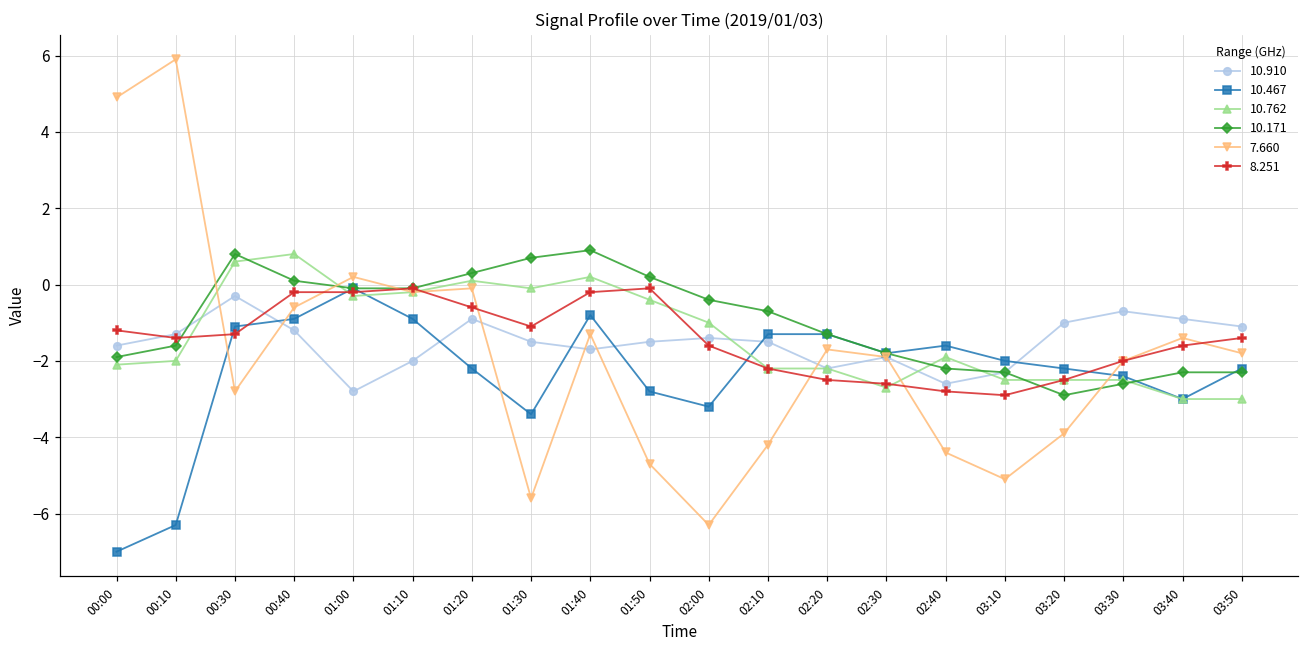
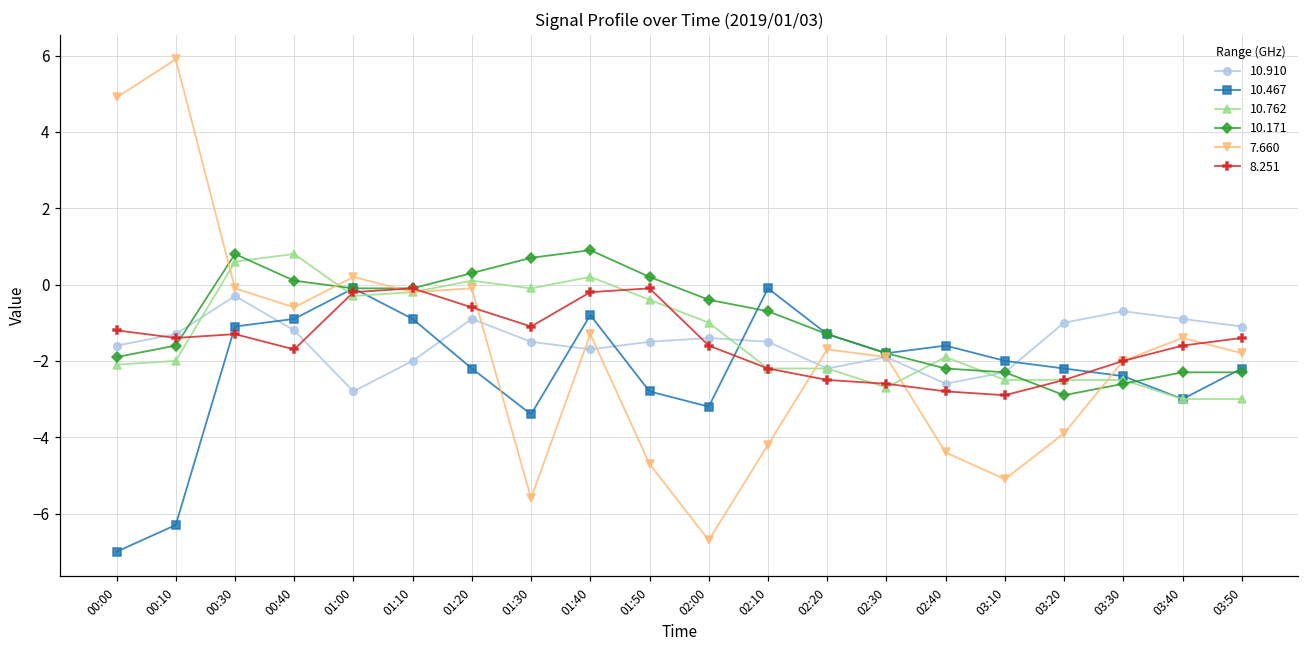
  {
    "10.910": {
      "00:00": -1.6,
      "00:10": -1.3,
      "00:30": -0.3,
      "00:40": -1.2,
      "01:00": -2.8,
      "01:10": -2.0,
      "01:20": -0.9,
      "01:30": -1.5,
      "01:40": -1.7,
      "01:50": -1.5,
      "02:00": -1.4,
      "02:10": -1.5,
      "02:40": -2.6,
      "03:20": -1.0,
      "03:30": -0.7,
      "03:40": -0.9,
      "03:50": -1.1
    },
    "10.467": {
      "00:00": -7.0,
      "00:10": -6.3,
      "00:30": -1.1,
      "00:40": -0.9,
      "01:10": -0.9,
      "01:20": -2.2,
      "01:30": -3.4,
      "01:40": -0.8,
      "01:50": -2.8,
      "02:00": -3.2,
-     "02:10": -1.3,
+     "02:10": -0.1,
      "02:40": -1.6,
      "03:10": -2.0,
      "03:20": -2.2,
      "03:30": -2.4,
      "03:50": -2.2
    },
    "10.762": {
      "00:00": -2.1,
      "00:10": -2.0,
      "00:30": 0.6,
      "00:40": 0.8,
      "01:00": -0.3,
      "01:20": 0.1,
      "01:30": -0.1,
      "01:40": 0.2,
      "01:50": -0.4,
      "02:00": -1.0,
      "02:30": -2.7,
      "02:40": -1.9,
      "03:10": -2.5,
      "03:30": -2.5,
      "03:50": -3.0
    },
    "10.171": {
      "00:00": -1.9,
      "00:10": -1.6,
      "00:30": 0.8,
      "00:40": 0.1,
      "01:20": 0.3,
      "01:30": 0.7,
      "01:40": 0.9,
      "01:50": 0.2,
      "02:00": -0.4,
      "02:10": -0.7,
      "02:40": -2.2,
      "03:20": -2.9,
      "03:30": -2.6,
      "03:40": -2.3,
      "03:50": -2.3
    },
    "7.660": {
      "00:00": 4.9,
      "00:10": 5.9,
-     "00:30": -2.8,
+     "00:30": -0.1,
      "00:40": -0.6,
      "01:00": 0.2,
      "01:20": -0.1,
      "01:30": -5.6,
      "01:40": -1.3,
      "01:50": -4.7,
-     "02:00": -6.3,
+     "02:00": -6.7,
      "02:10": -4.2,
      "02:20": -1.7,
      "02:40": -4.4,
      "03:10": -5.1,
      "03:20": -3.9,
      "03:40": -1.4,
      "03:50": -1.8
    },
    "8.251": {
      "00:00": -1.2,
      "00:10": -1.4,
      "00:30": -1.3,
-     "00:40": -0.2,
+     "00:40": -1.7,
      "01:00": -0.2,
      "01:20": -0.6,
      "01:30": -1.1,
      "01:40": -0.2,
      "01:50": -0.1,
      "02:00": -1.6,
      "02:20": -2.5,
      "02:30": -2.6,
      "02:40": -2.8,
      "03:10": -2.9,
      "03:40": -1.6,
      "03:50": -1.4
    }
  }
